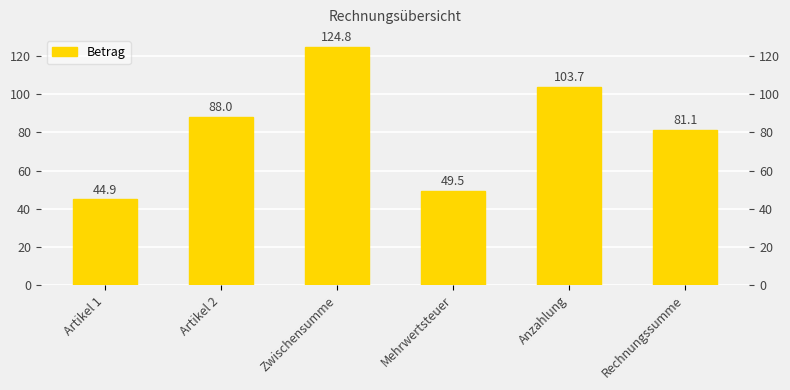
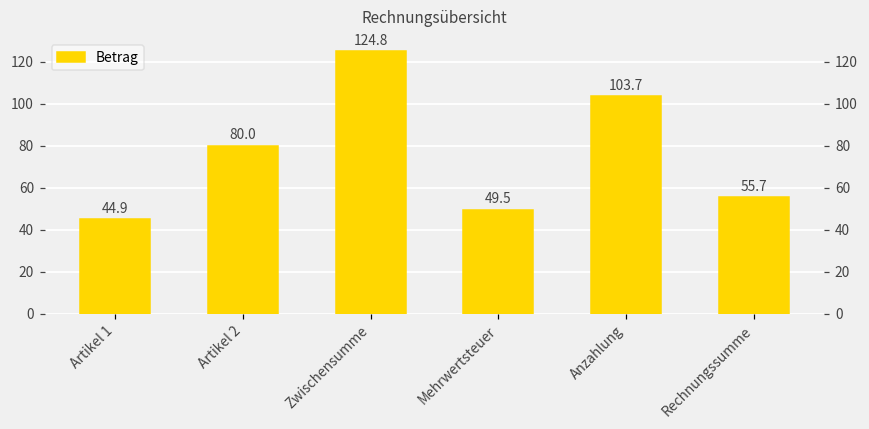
  {
    "Artikel 1": 44.9,
-   "Artikel 2": 88.0,
+   "Artikel 2": 80.0,
    "Zwischensumme": 124.8,
    "Mehrwertsteuer": 49.5,
    "Anzahlung": 103.7,
-   "Rechnungssumme": 81.1
+   "Rechnungssumme": 55.7
  }
